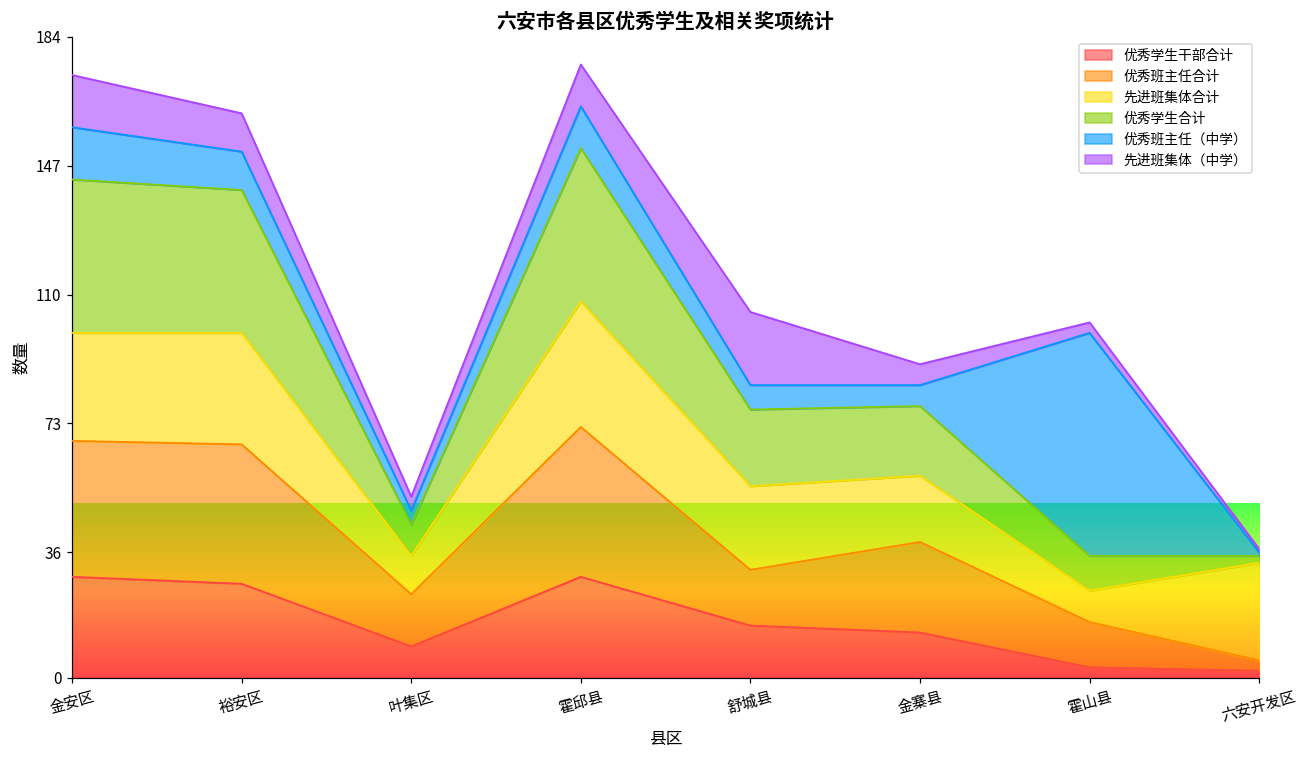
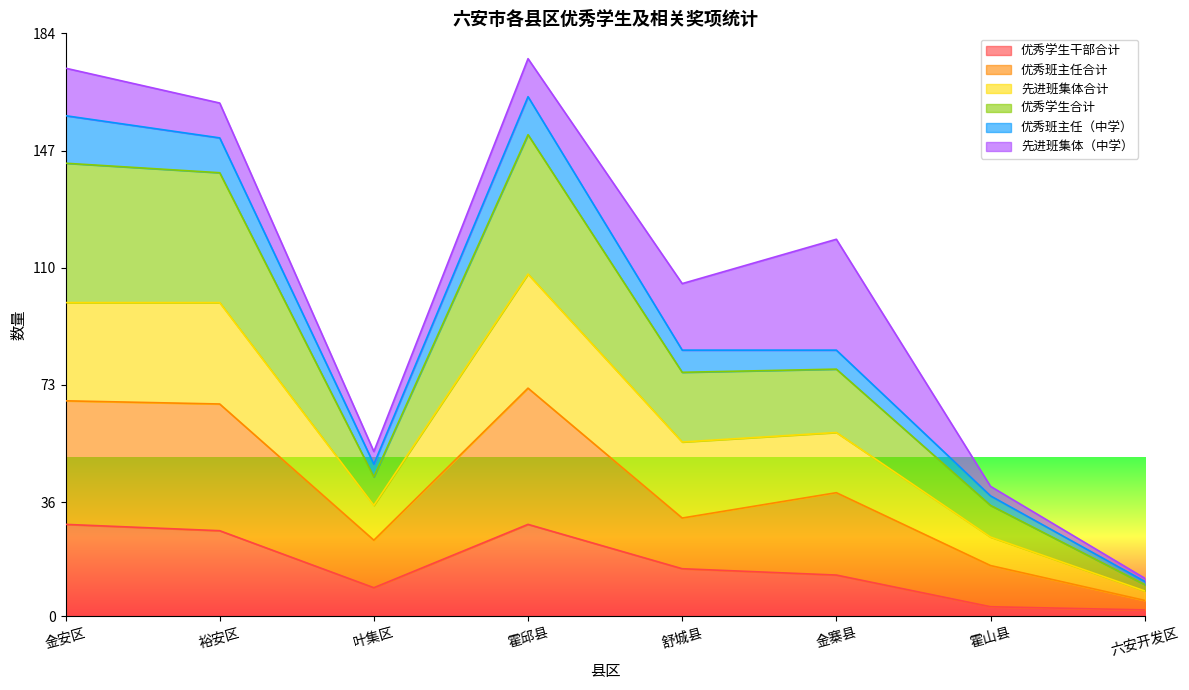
  {
    "优秀学生干部合计": {
      "金安区": 29,
      "裕安区": 27,
      "叶集区": 9,
      "霍邱县": 29,
      "舒城县": 15,
      "金寨县": 13,
      "霍山县": 3,
      "六安开发区": 2
    },
    "优秀班主任合计": {
      "金安区": 39,
      "裕安区": 40,
      "叶集区": 15,
      "霍邱县": 43,
      "舒城县": 16,
      "金寨县": 26,
      "霍山县": 13,
      "六安开发区": 3
    },
    "先进班集体合计": {
      "金安区": 31,
      "裕安区": 32,
      "叶集区": 11,
      "霍邱县": 36,
      "舒城县": 24,
      "金寨县": 19,
      "霍山县": 9,
-     "六安开发区": 28
+     "六安开发区": 3
    },
    "优秀学生合计": {
      "金安区": 44,
      "裕安区": 41,
      "叶集区": 9,
      "霍邱县": 44,
      "舒城县": 22,
      "金寨县": 20,
      "霍山县": 10,
      "六安开发区": 2
    },
    "优秀班主任（中学）": {
      "金安区": 15,
      "裕安区": 11,
      "叶集区": 4,
      "霍邱县": 12,
      "舒城县": 7,
      "金寨县": 6,
-     "霍山县": 64,
+     "霍山县": 3,
      "六安开发区": 1
    },
    "先进班集体（中学）": {
      "金安区": 15,
      "裕安区": 11,
      "叶集区": 4,
      "霍邱县": 12,
      "舒城县": 21,
-     "金寨县": 6,
+     "金寨县": 35,
      "霍山县": 3,
      "六安开发区": 1
    }
  }
